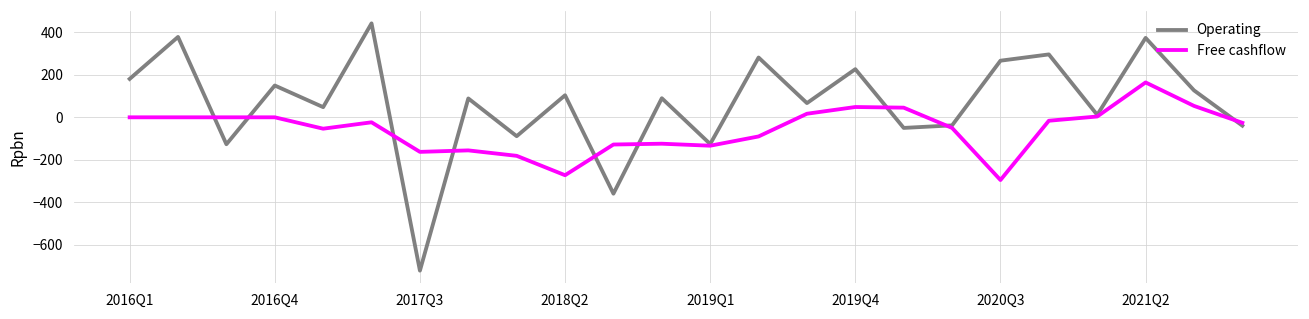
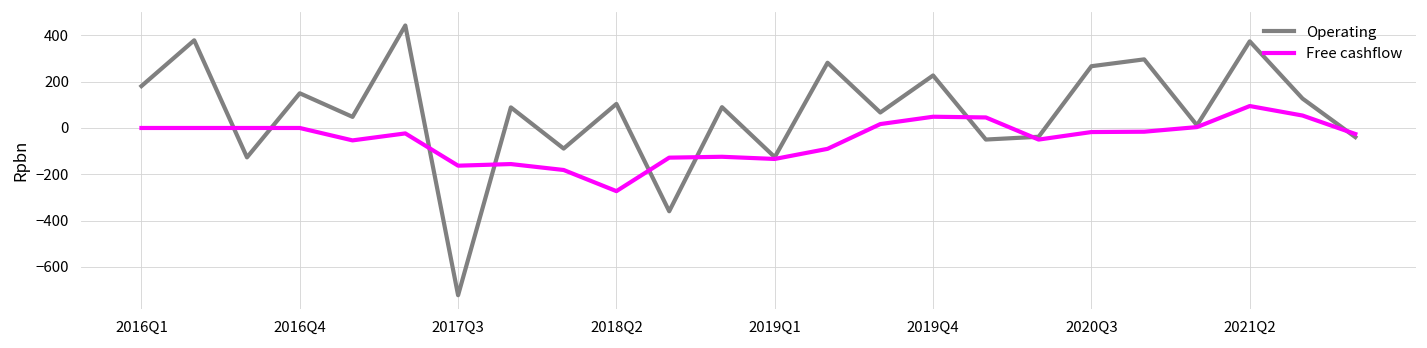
  {
    "Operating": {
      "2016Q1": 180,
      "2016Q4": 150,
      "2017Q3": -720,
      "2018Q2": 100,
      "2019Q4": 230,
      "2020Q3": 270,
      "2021Q2": 370
    },
    "Free cashflow": {
      "2016Q1": 0,
      "2016Q4": 0,
      "2017Q3": -160,
      "2018Q2": -270,
      "2019Q4": 50,
-     "2020Q3": -300,
-     "2021Q2": 160
+     "2020Q3": -20,
+     "2021Q2": 90
    }
  }
